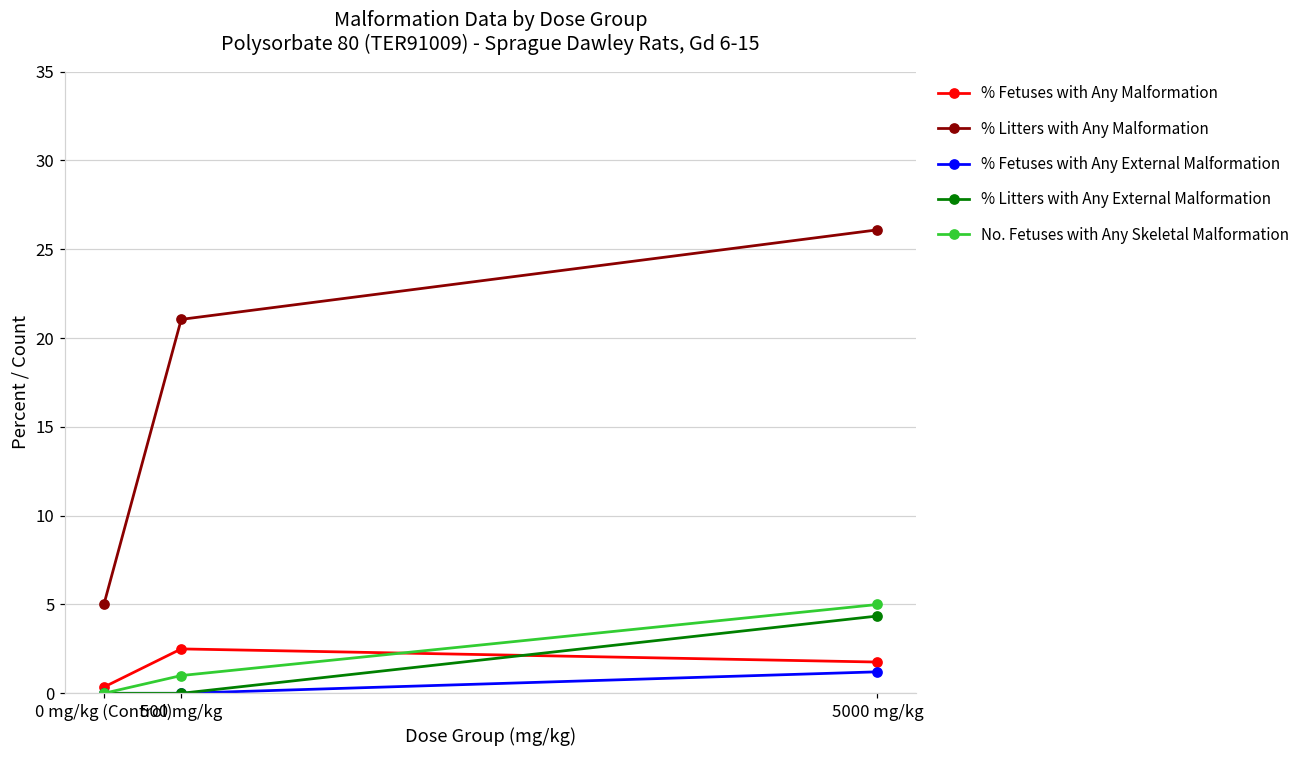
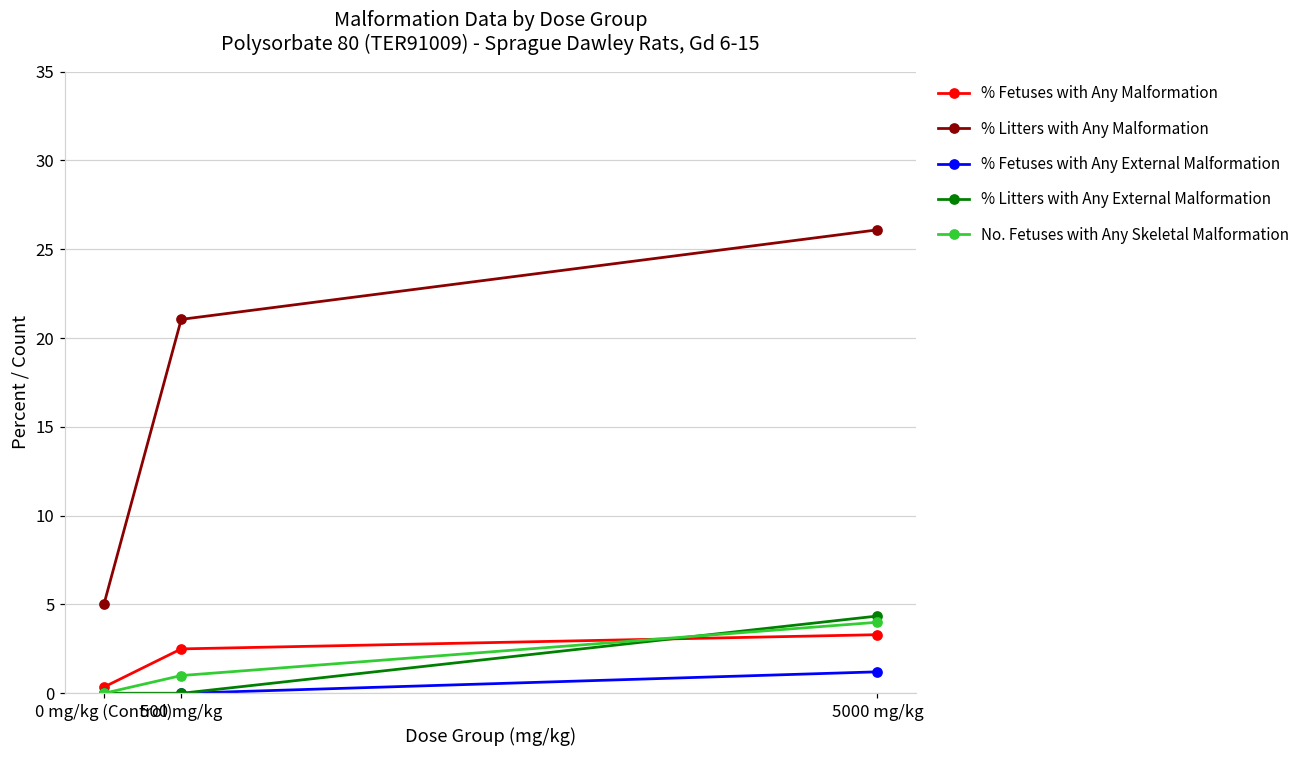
  {
    "% Fetuses with Any Malformation": {
-     "5000 mg/kg": 1.8
+     "5000 mg/kg": 3.3
    },
    "% Litters with Any Malformation": {
      "5000 mg/kg": 26.1
    },
    "% Fetuses with Any External Malformation": {
      "5000 mg/kg": 1.2
    },
    "% Litters with Any External Malformation": {
      "5000 mg/kg": 4.4
    },
    "No. Fetuses with Any Skeletal Malformation": {
-     "5000 mg/kg": 5
+     "5000 mg/kg": 4
    }
  }
